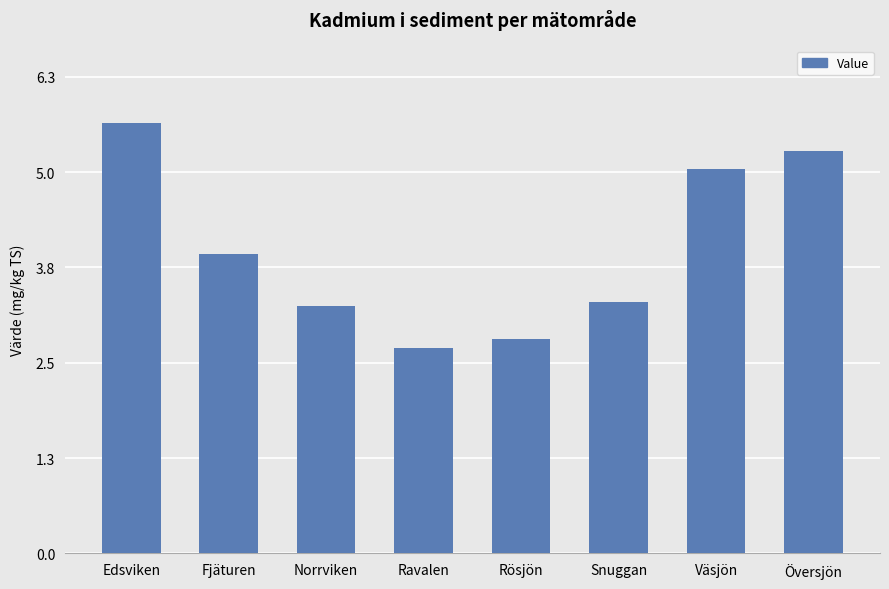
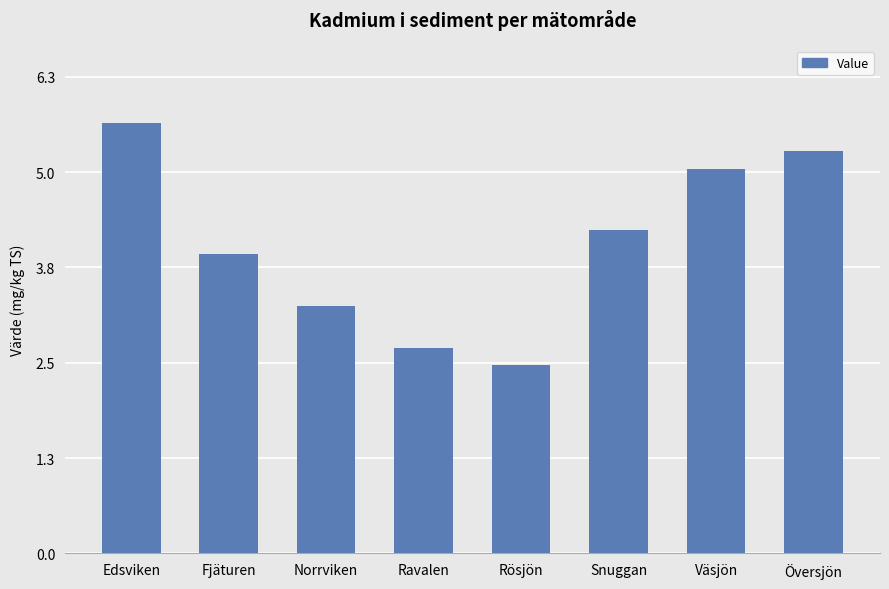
  {
    "Edsviken": 5.7,
    "Fjäturen": 4.0,
    "Norrviken": 3.3,
    "Ravalen": 2.7,
-   "Rösjön": 2.8,
-   "Snuggan": 3.3,
+   "Rösjön": 2.5,
+   "Snuggan": 4.3,
    "Väsjön": 5.1,
    "Översjön": 5.3
  }
